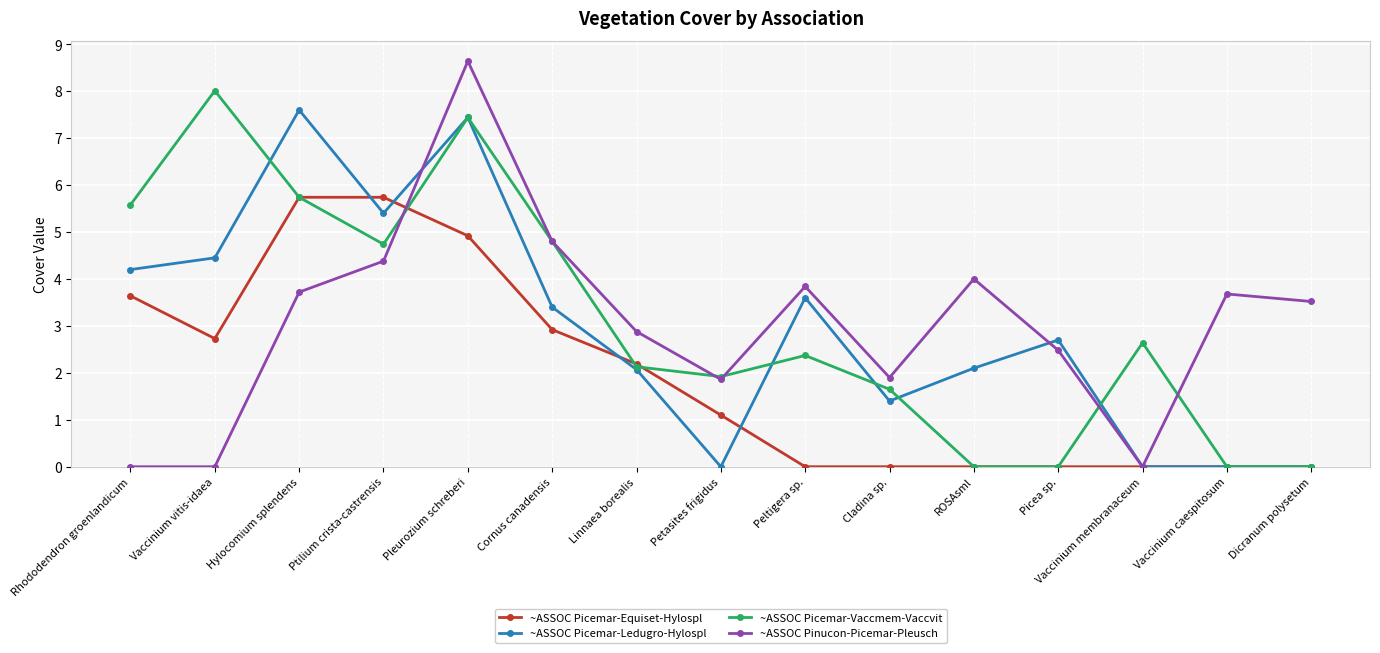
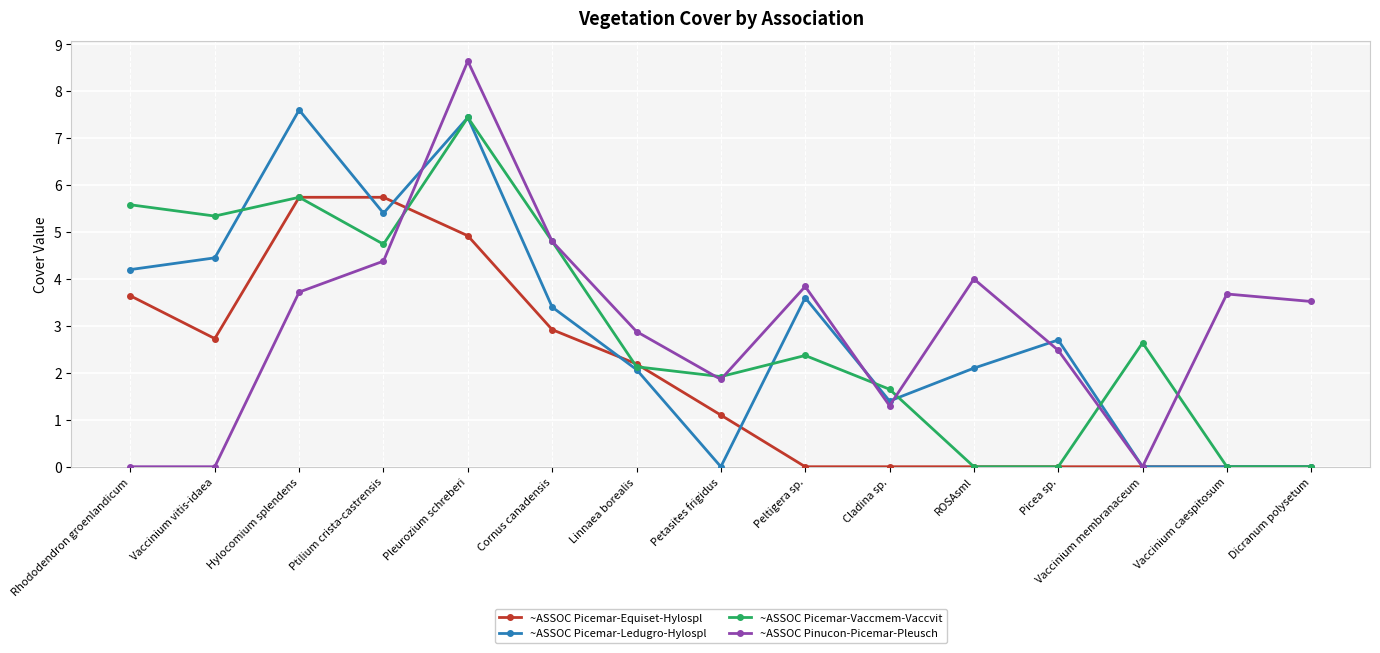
  {
    "~ASSOC Picemar-Equiset-Hylospl": {
      "Rhododendron groenlandicum": 3.6,
      "Vaccinium vitis-idaea": 2.7,
      "Ptilium crista-castrensis": 5.7,
      "Pleurozium schreberi": 4.9,
      "Cornus canadensis": 2.9,
      "Linnaea borealis": 2.2,
      "Petasites frigidus": 1.1,
      "Peltigera sp.": 0.0,
      "Cladina sp.": 0.0
    },
    "~ASSOC Picemar-Ledugro-Hylospl": {
      "Rhododendron groenlandicum": 4.2,
      "Vaccinium vitis-idaea": 4.5,
      "Hylocomium splendens": 7.6,
      "Ptilium crista-castrensis": 5.4,
      "Cornus canadensis": 3.4,
      "Linnaea borealis": 2.1,
      "Petasites frigidus": 0.0,
      "Peltigera sp.": 3.6,
      "Cladina sp.": 1.4,
      "ROSAsml": 2.1,
      "Picea sp.": 2.7
    },
    "~ASSOC Picemar-Vaccmem-Vaccvit": {
      "Rhododendron groenlandicum": 5.6,
-     "Vaccinium vitis-idaea": 8.0,
+     "Vaccinium vitis-idaea": 5.3,
      "Ptilium crista-castrensis": 4.7,
      "Linnaea borealis": 2.1,
      "Petasites frigidus": 1.9,
      "Peltigera sp.": 2.4,
      "Cladina sp.": 1.7,
      "Vaccinium membranaceum": 2.6
    },
    "~ASSOC Pinucon-Picemar-Pleusch": {
      "Rhododendron groenlandicum": 0.0,
      "Vaccinium vitis-idaea": 0.0,
      "Hylocomium splendens": 3.7,
      "Ptilium crista-castrensis": 4.4,
      "Pleurozium schreberi": 8.6,
      "Linnaea borealis": 2.9,
      "Petasites frigidus": 1.9,
      "Peltigera sp.": 3.8,
-     "Cladina sp.": 1.9,
+     "Cladina sp.": 1.3,
      "ROSAsml": 4.0,
      "Picea sp.": 2.5,
      "Vaccinium caespitosum": 3.7,
      "Dicranum polysetum": 3.5
    }
  }
